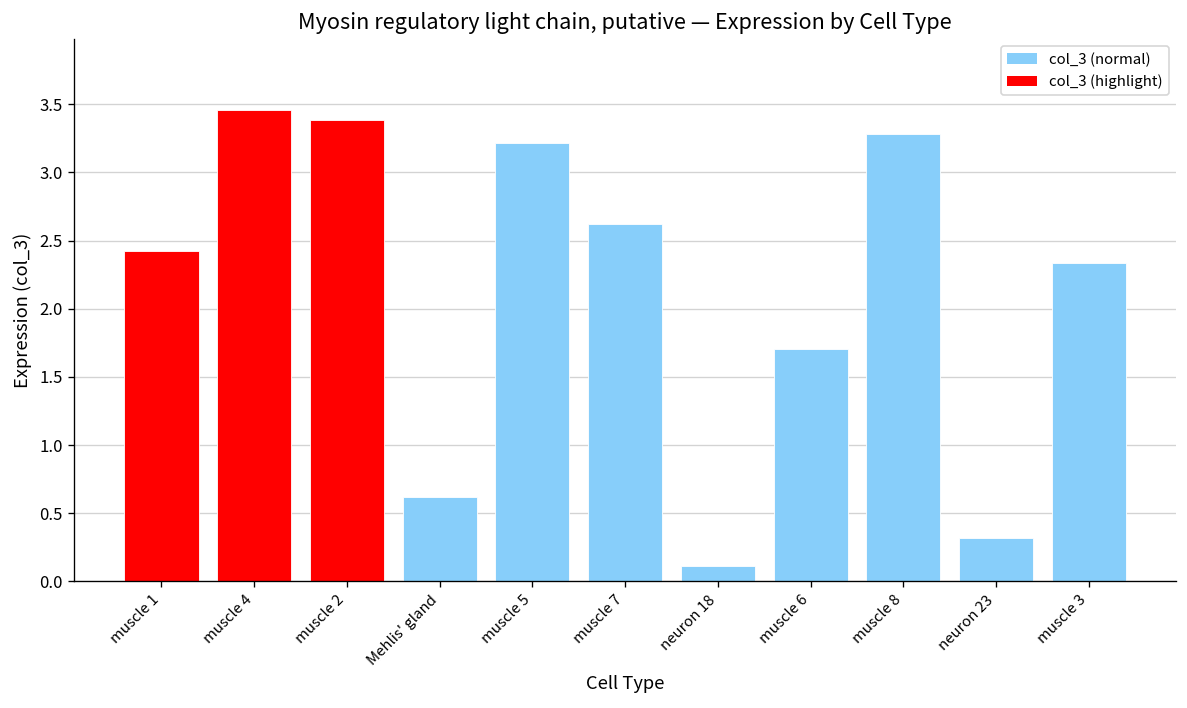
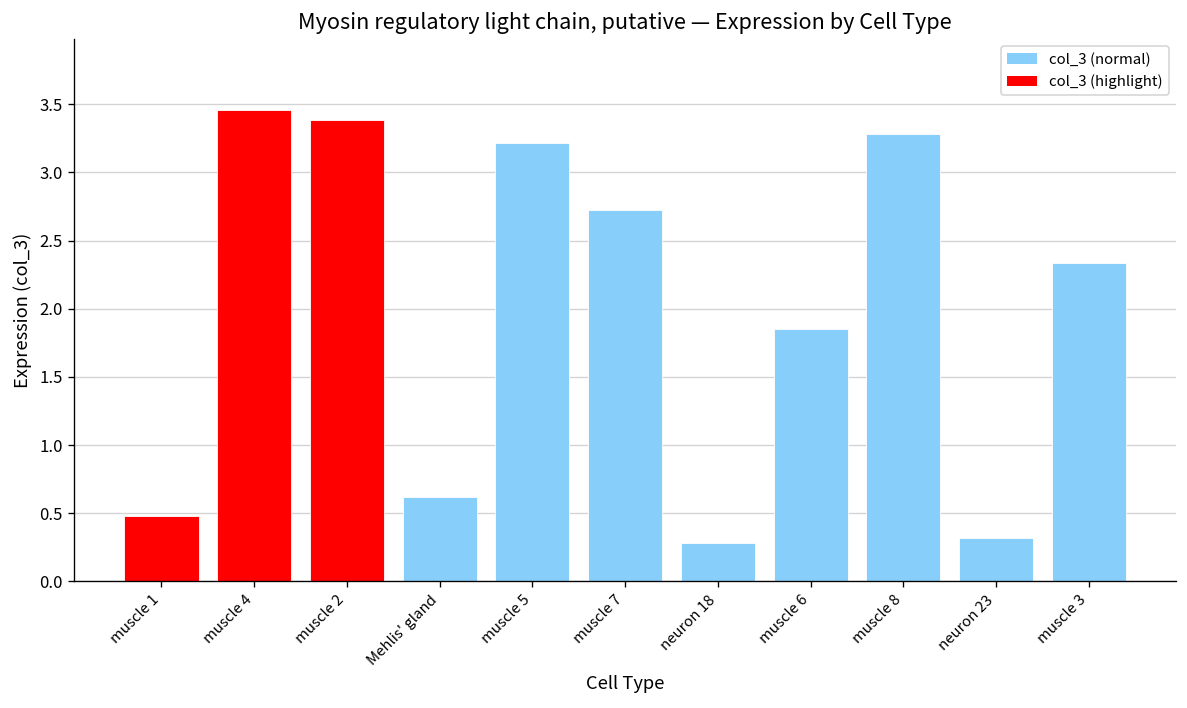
  {
-   "muscle 1": 2.42,
+   "muscle 1": 0.48,
    "muscle 4": 3.46,
    "muscle 2": 3.38,
    "Mehlis' gland": 0.62,
    "muscle 5": 3.22,
-   "muscle 7": 2.62,
-   "neuron 18": 0.12,
-   "muscle 6": 1.71,
+   "muscle 7": 2.72,
+   "neuron 18": 0.28,
+   "muscle 6": 1.85,
    "muscle 8": 3.28,
    "neuron 23": 0.32,
    "muscle 3": 2.34
  }
